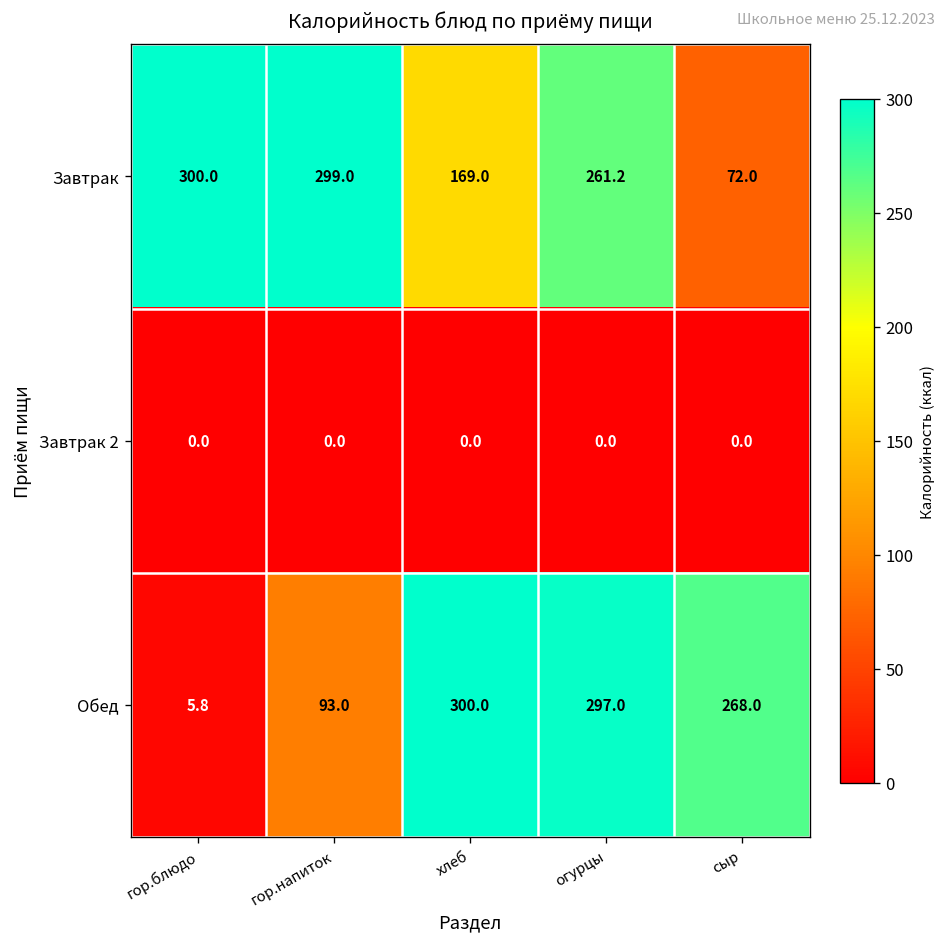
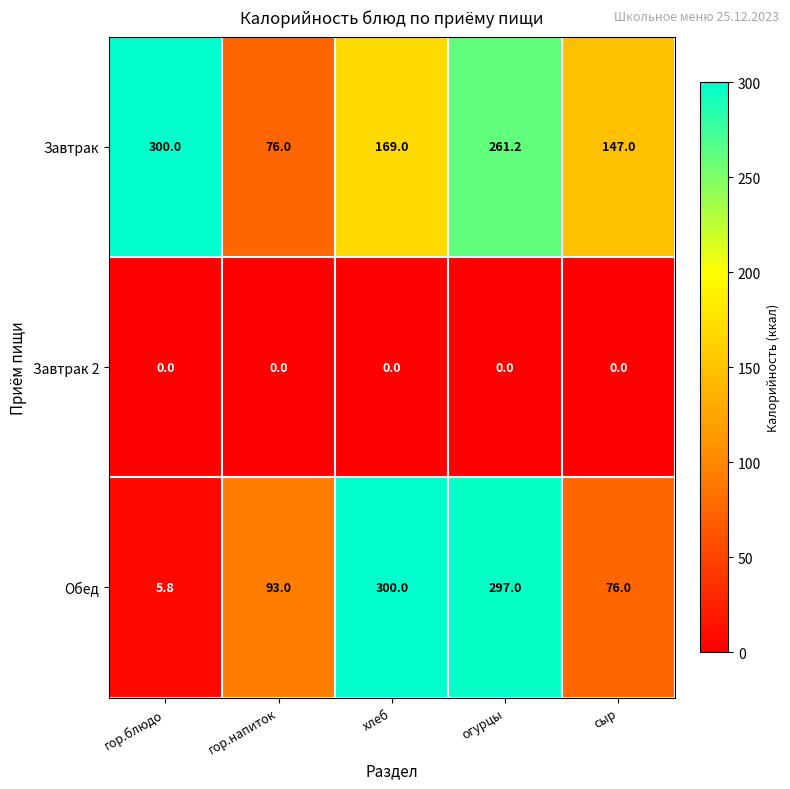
  {
    "Завтрак": {
      "гор.блюдо": 300.0,
-     "гор.напиток": 299.0,
+     "гор.напиток": 76.0,
      "хлеб": 169.0,
      "огурцы": 261.2,
-     "сыр": 72.0
+     "сыр": 147.0
    },
    "Завтрак 2": {
      "гор.блюдо": 0.0,
      "гор.напиток": 0.0,
      "хлеб": 0.0,
      "огурцы": 0.0,
      "сыр": 0.0
    },
    "Обед": {
      "гор.блюдо": 5.8,
      "гор.напиток": 93.0,
      "хлеб": 300.0,
      "огурцы": 297.0,
-     "сыр": 268.0
+     "сыр": 76.0
    }
  }
